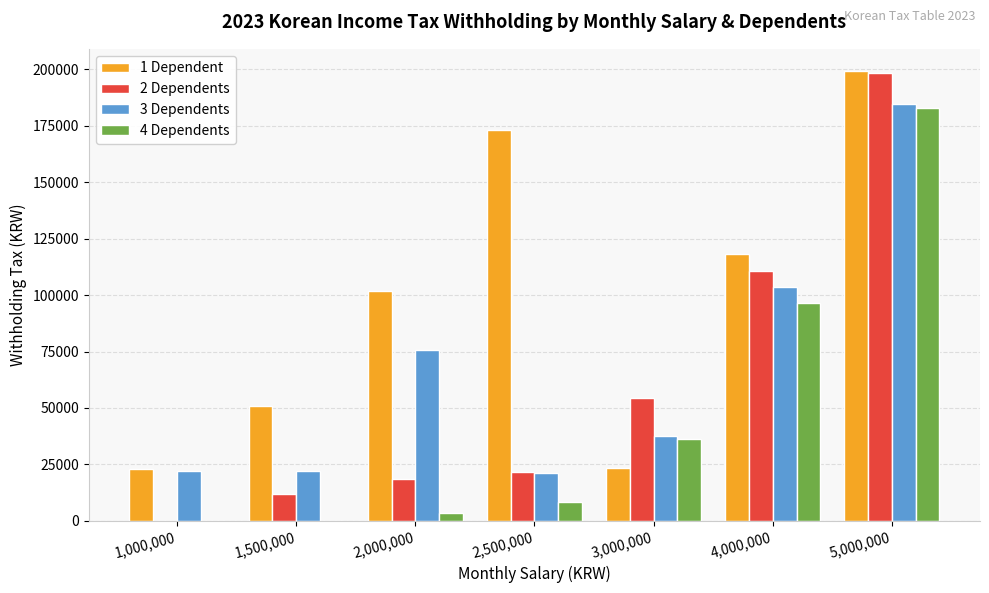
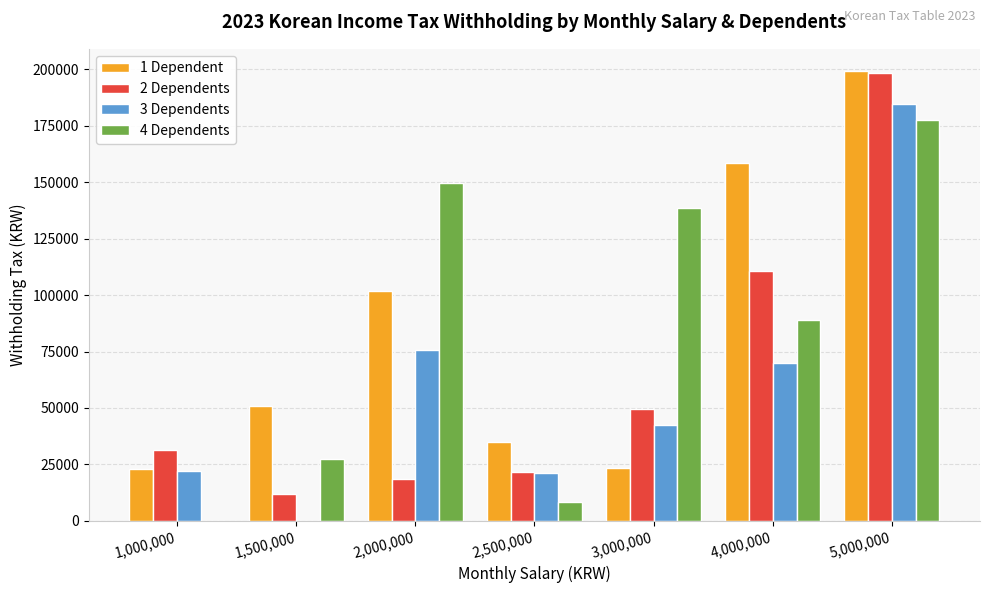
  {
    "1 Dependent": {
      "1,000,000": 23000,
      "1,500,000": 51000,
      "2,000,000": 102000,
-     "2,500,000": 173000,
+     "2,500,000": 35000,
      "3,000,000": 23000,
-     "4,000,000": 118000,
+     "4,000,000": 159000,
      "5,000,000": 199000
    },
    "2 Dependents": {
-     "1,000,000": 0,
+     "1,000,000": 31000,
      "1,500,000": 12000,
      "2,000,000": 19000,
      "2,500,000": 22000,
-     "3,000,000": 54000,
+     "3,000,000": 50000,
      "4,000,000": 111000,
      "5,000,000": 198000
    },
    "3 Dependents": {
      "1,000,000": 22000,
-     "1,500,000": 22000,
+     "1,500,000": 0,
      "2,000,000": 76000,
      "2,500,000": 21000,
-     "3,000,000": 37000,
-     "4,000,000": 103000,
+     "3,000,000": 42000,
+     "4,000,000": 70000,
      "5,000,000": 184000
    },
    "4 Dependents": {
      "1,000,000": 0,
-     "1,500,000": 0,
-     "2,000,000": 4000,
+     "1,500,000": 28000,
+     "2,000,000": 150000,
      "2,500,000": 8000,
-     "3,000,000": 36000,
-     "4,000,000": 96000,
-     "5,000,000": 183000
+     "3,000,000": 138000,
+     "4,000,000": 89000,
+     "5,000,000": 177000
    }
  }
